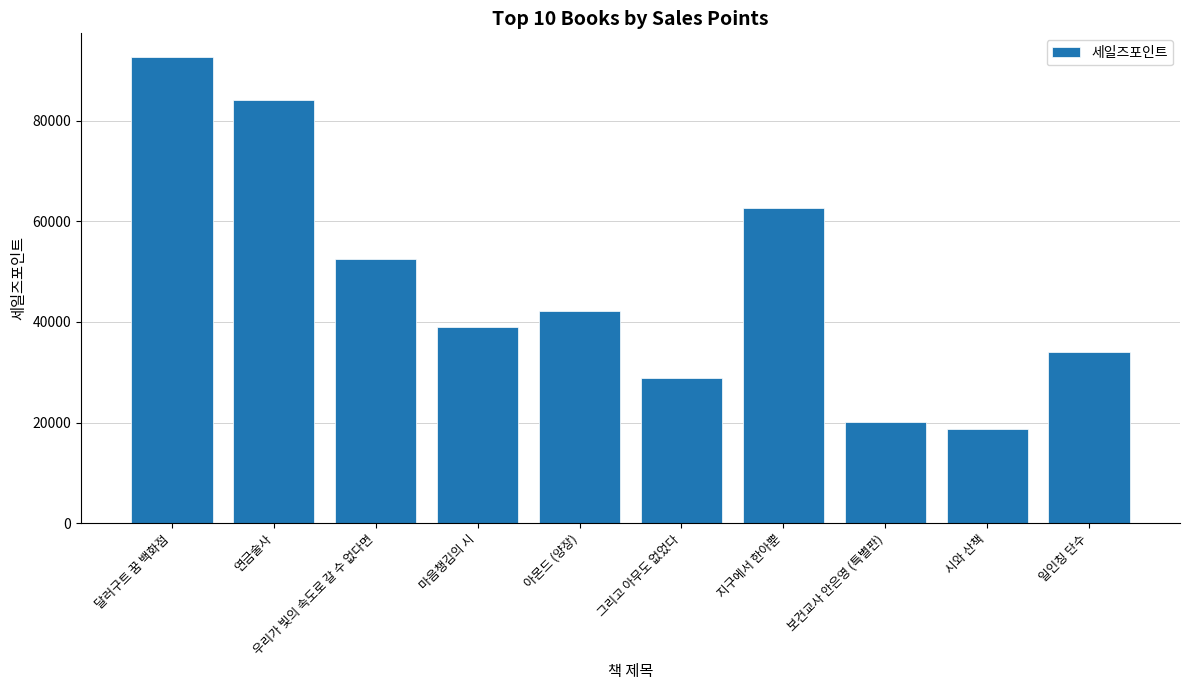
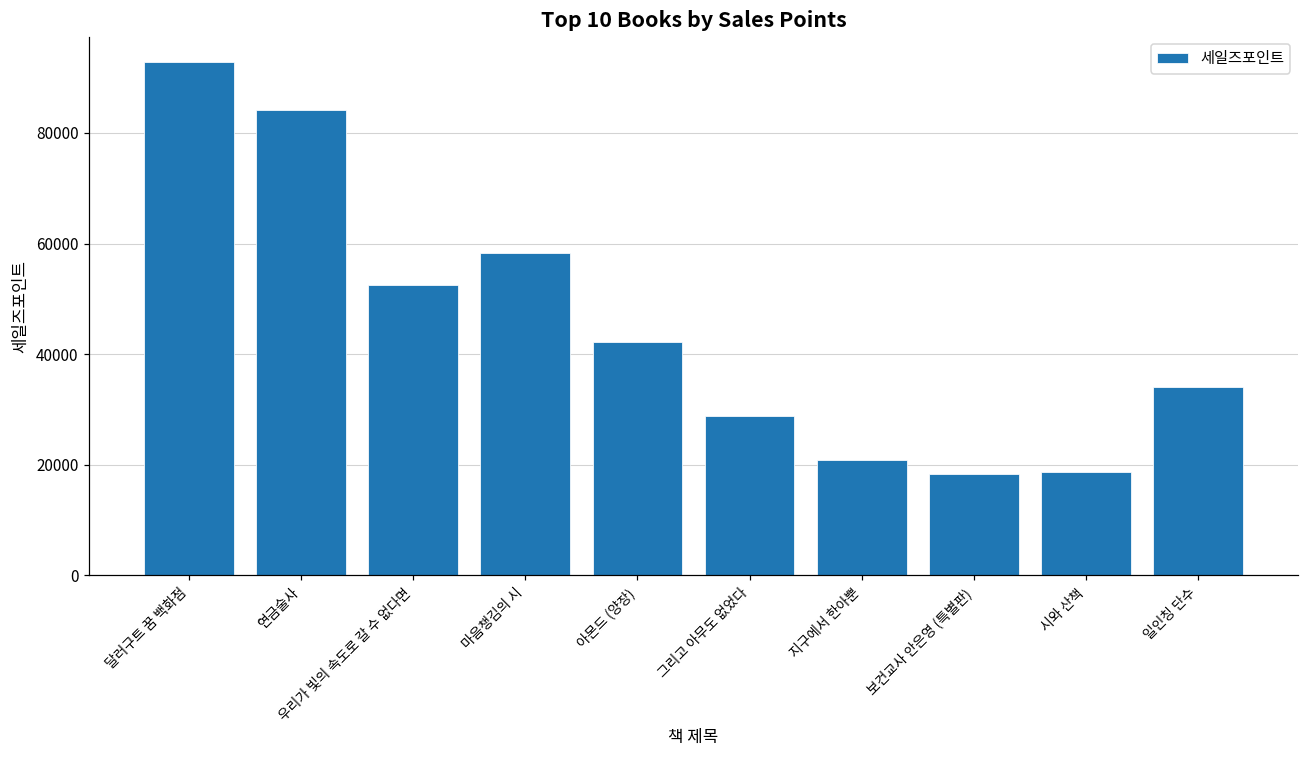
  {
    "달러구트 꿈 백화점": 93000,
    "연금술사": 84000,
    "우리가 빛의 속도로 갈 수 없다면": 53000,
-   "마음챙김의 시": 39000,
+   "마음챙김의 시": 58000,
    "아몬드 (양장)": 42000,
    "그리고 아무도 없었다": 29000,
-   "지구에서 한아뿐": 63000,
-   "보건교사 안은영 (특별판)": 20000,
+   "지구에서 한아뿐": 21000,
+   "보건교사 안은영 (특별판)": 18000,
    "시와 산책": 19000,
    "일인칭 단수": 34000
  }
